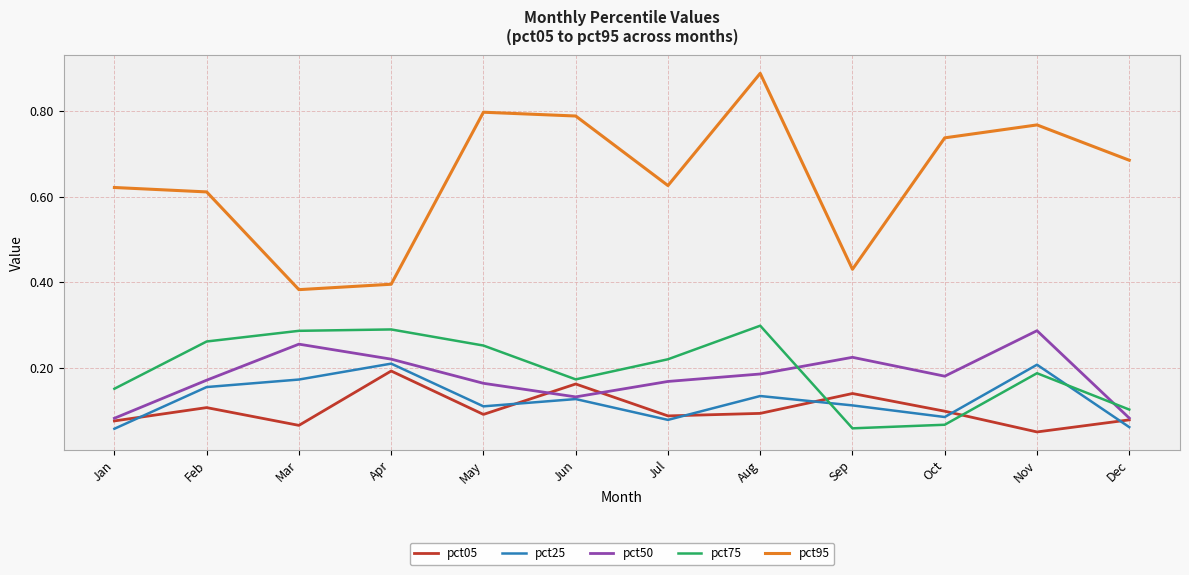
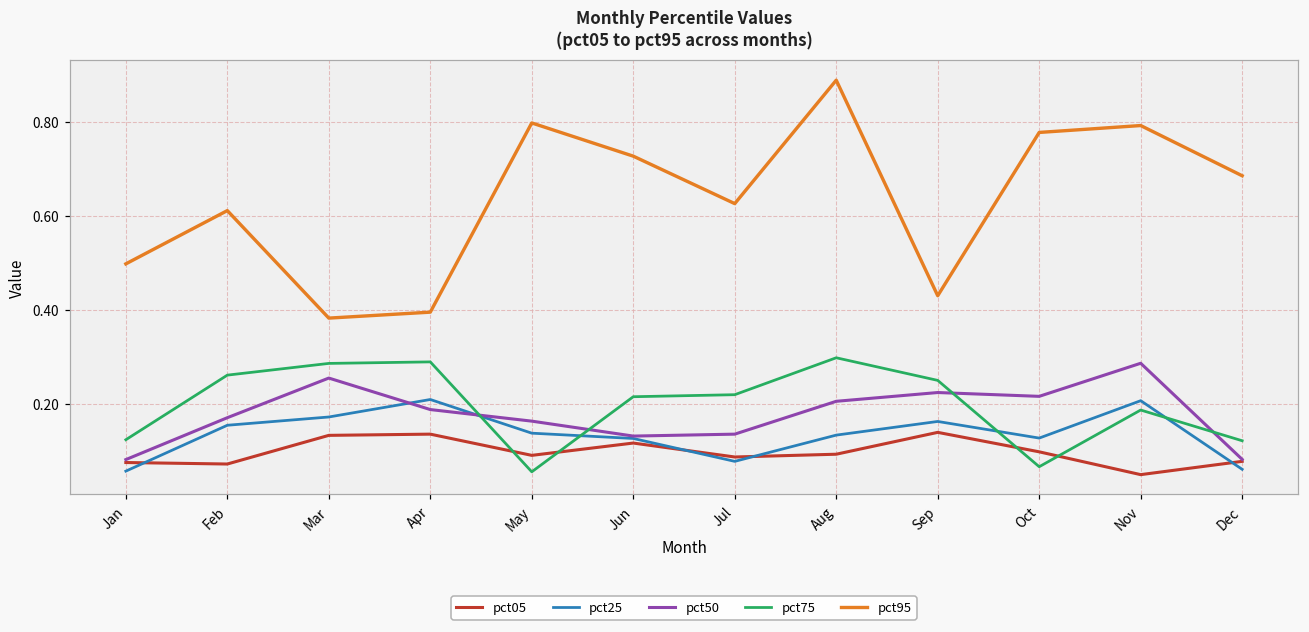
  {
    "pct05": {
      "Jan": 0.08,
-     "Feb": 0.11,
-     "Mar": 0.07,
-     "Apr": 0.19,
+     "Feb": 0.07,
+     "Mar": 0.13,
+     "Apr": 0.14,
      "May": 0.09,
-     "Jun": 0.16,
+     "Jun": 0.12,
      "Jul": 0.09,
      "Aug": 0.09,
      "Sep": 0.14,
      "Oct": 0.10,
      "Nov": 0.05
    },
    "pct25": {
      "Jan": 0.06,
      "Feb": 0.16,
      "Mar": 0.17,
      "Apr": 0.21,
-     "May": 0.11,
+     "May": 0.14,
      "Jul": 0.08,
      "Aug": 0.13,
-     "Sep": 0.11,
-     "Oct": 0.09,
+     "Sep": 0.16,
+     "Oct": 0.13,
      "Nov": 0.21,
      "Dec": 0.06
    },
    "pct50": {
      "Jan": 0.08,
      "Feb": 0.17,
      "Mar": 0.26,
-     "Apr": 0.22,
+     "Apr": 0.19,
      "May": 0.16,
-     "Jul": 0.17,
-     "Aug": 0.19,
+     "Jul": 0.14,
+     "Aug": 0.21,
      "Sep": 0.22,
-     "Oct": 0.18,
+     "Oct": 0.22,
      "Nov": 0.29
    },
    "pct75": {
-     "Jan": 0.15,
+     "Jan": 0.12,
      "Feb": 0.26,
      "Mar": 0.29,
      "Apr": 0.29,
-     "May": 0.25,
-     "Jun": 0.17,
+     "May": 0.06,
+     "Jun": 0.22,
      "Jul": 0.22,
      "Aug": 0.30,
-     "Sep": 0.06,
+     "Sep": 0.25,
      "Oct": 0.07,
      "Nov": 0.19,
-     "Dec": 0.10
+     "Dec": 0.12
    },
    "pct95": {
-     "Jan": 0.62,
+     "Jan": 0.50,
      "Feb": 0.61,
      "Mar": 0.38,
      "Apr": 0.40,
      "May": 0.80,
-     "Jun": 0.79,
+     "Jun": 0.73,
      "Jul": 0.63,
      "Aug": 0.89,
      "Sep": 0.43,
-     "Oct": 0.74,
-     "Nov": 0.77,
+     "Oct": 0.78,
+     "Nov": 0.79,
      "Dec": 0.69
    }
  }
